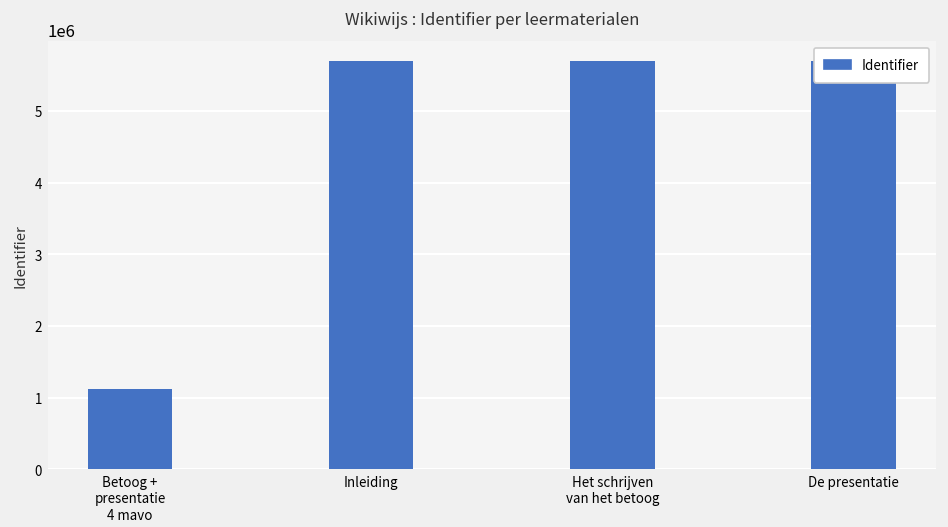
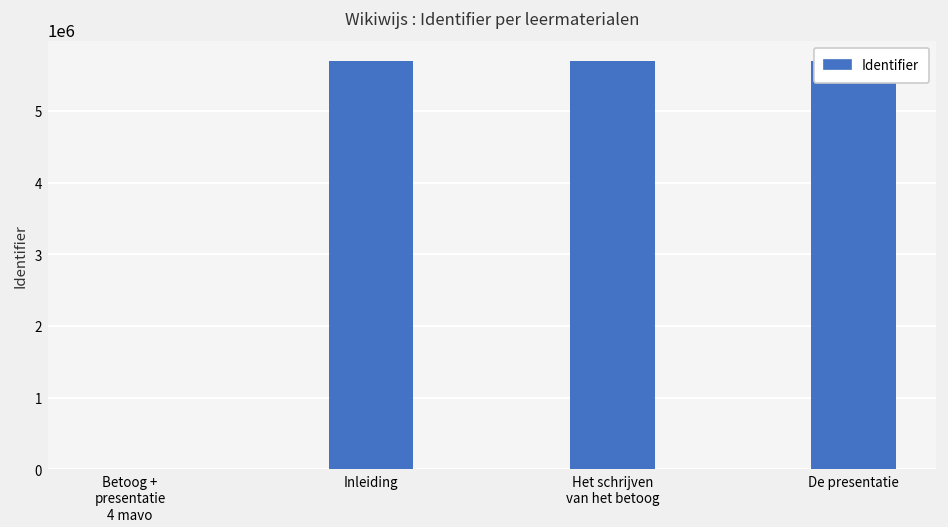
  {
-   "Betoog + presentatie 4 mavo": 1100000,
+   "Betoog + presentatie 4 mavo": 0,
    "Inleiding": 5700000,
    "Het schrijven van het betoog": 5700000
  }
